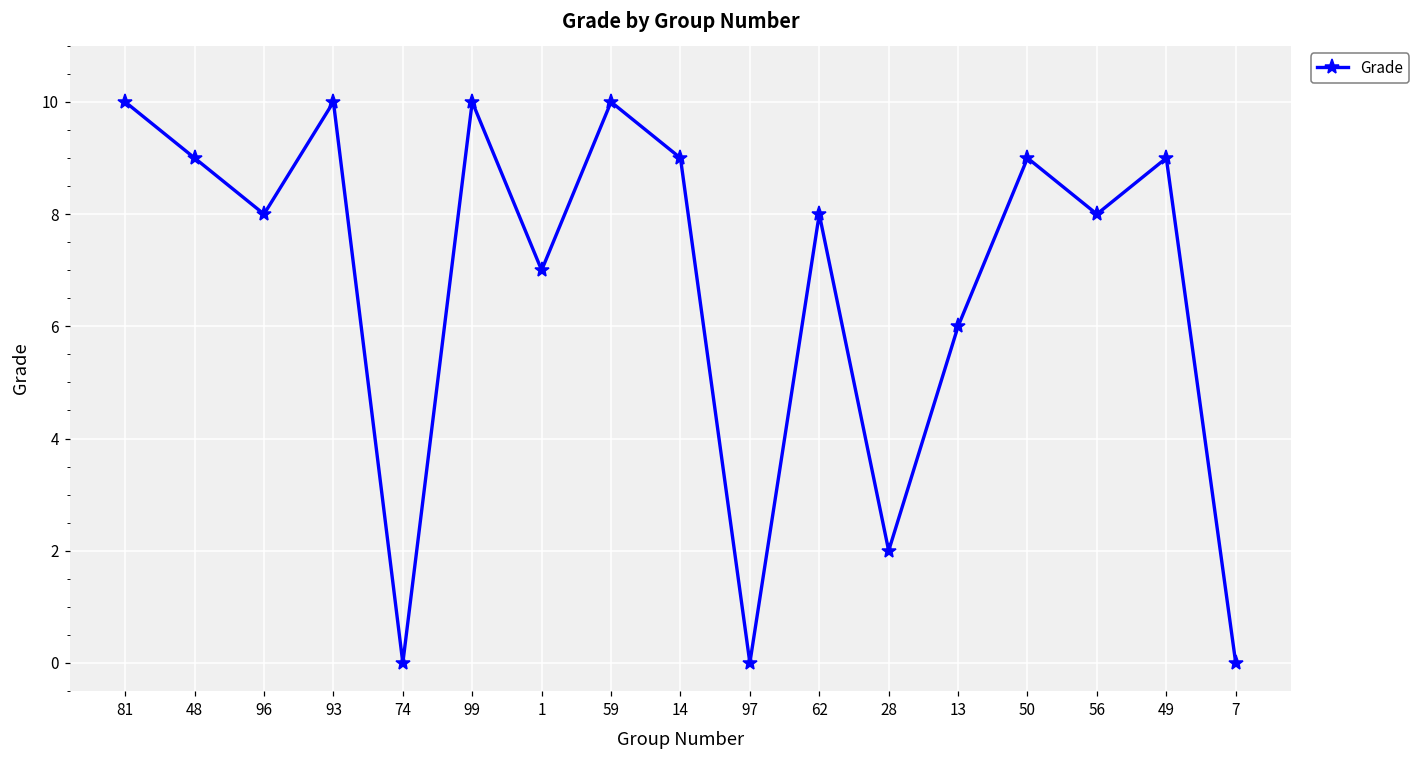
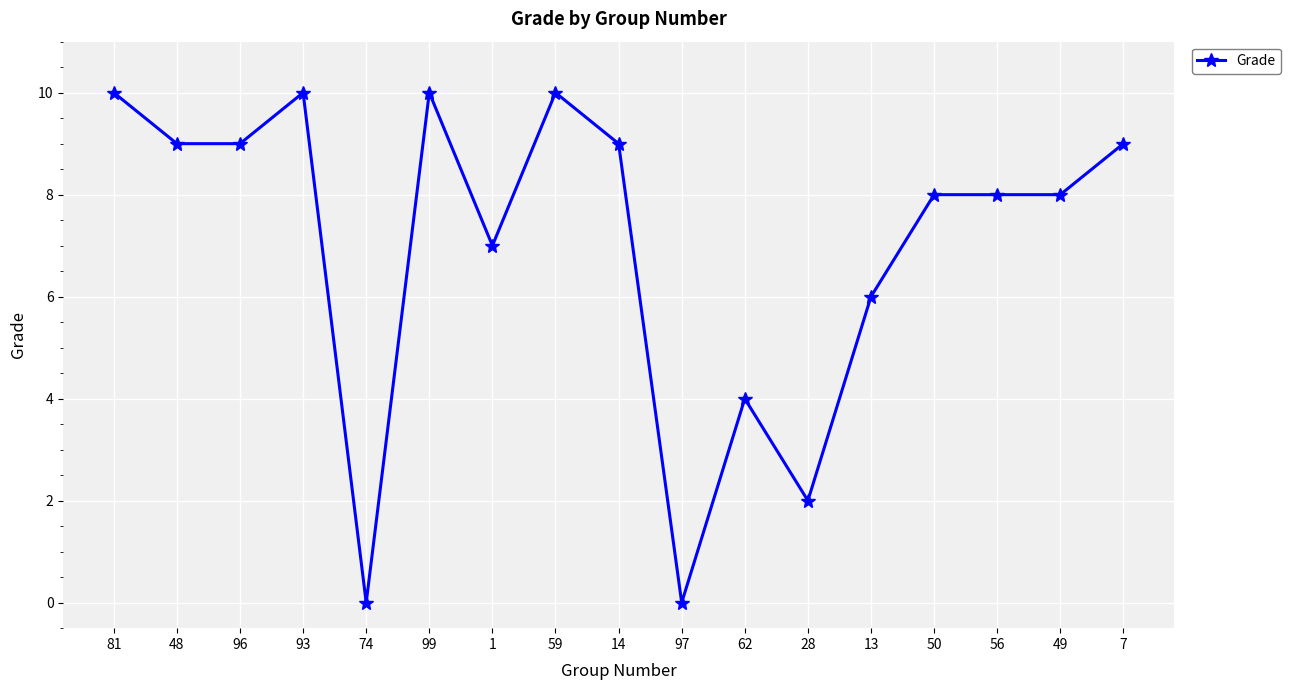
  {
    "81": 10,
    "48": 9,
-   "96": 8,
+   "96": 9,
    "93": 10,
    "74": 0,
    "99": 10,
    "1": 7,
    "59": 10,
    "14": 9,
    "97": 0,
-   "62": 8,
+   "62": 4,
    "28": 2,
    "13": 6,
-   "50": 9,
+   "50": 8,
    "56": 8,
-   "49": 9,
-   "7": 0
+   "49": 8,
+   "7": 9
  }
